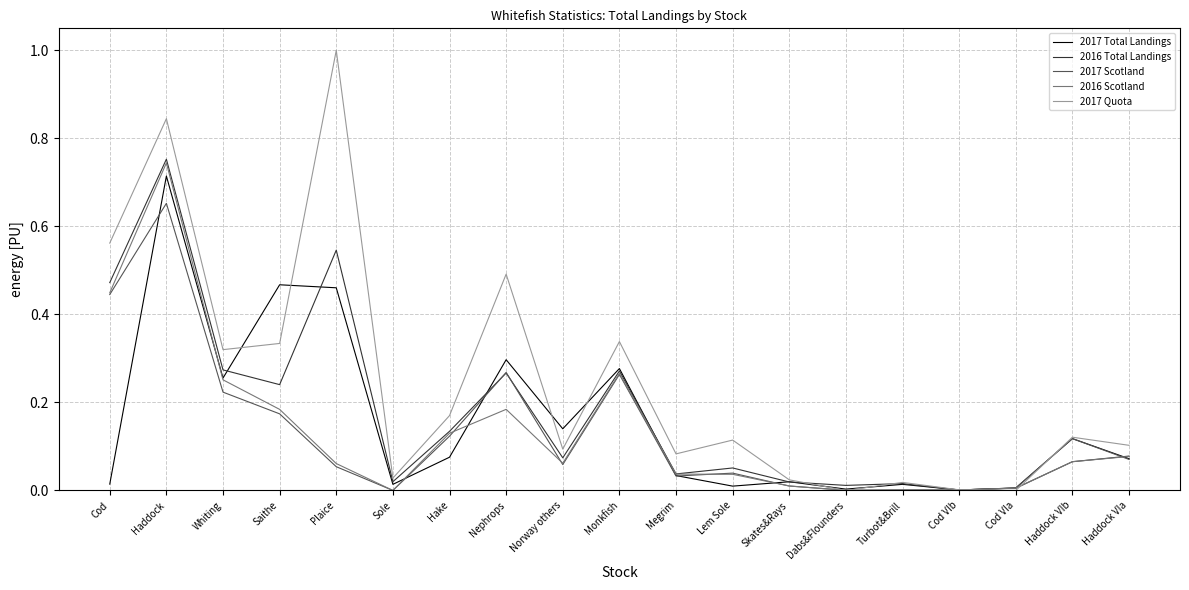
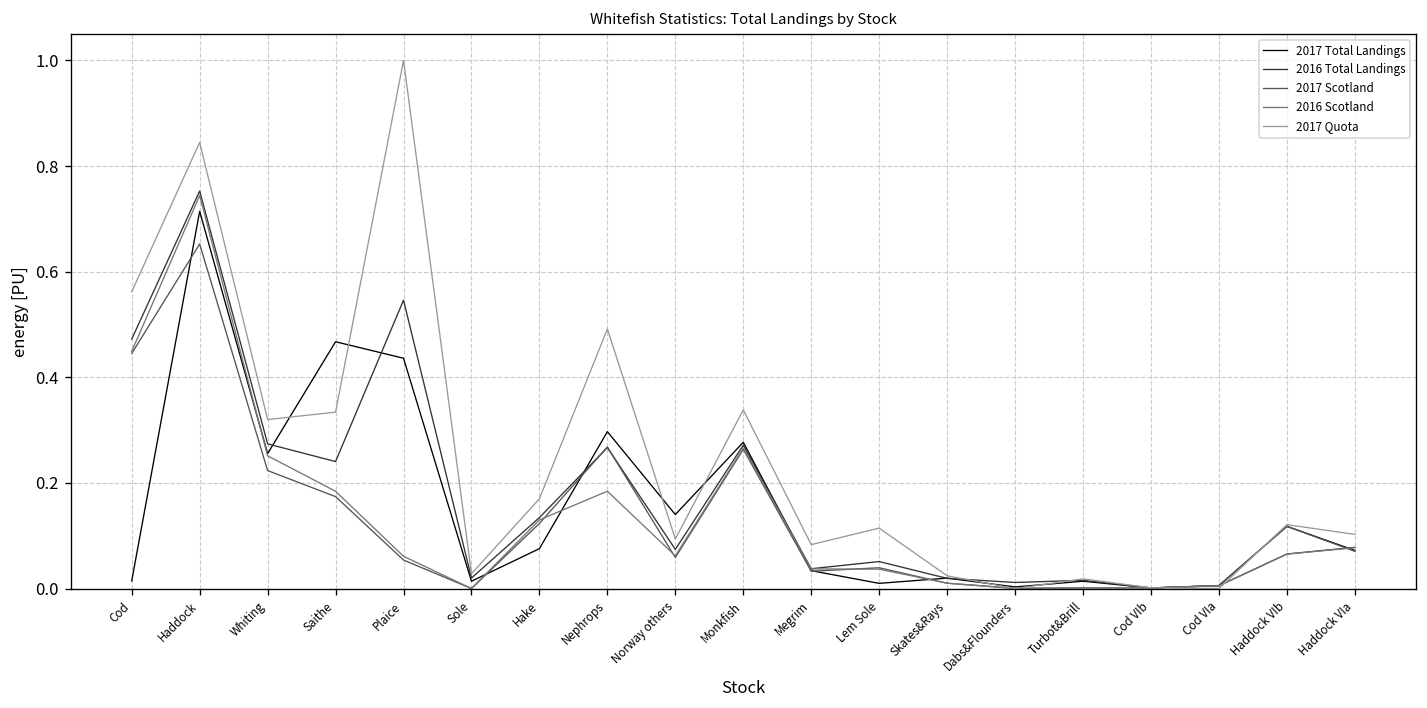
  {
    "2017 Total Landings": {
      "Cod": 0.01,
      "Haddock": 0.71,
      "Saithe": 0.47,
-     "Plaice": 0.46,
+     "Plaice": 0.44,
      "Sole": 0.01,
      "Hake": 0.08,
      "Nephrops": 0.30,
      "Norway others": 0.14,
      "Lem Sole": 0.01
    }
  }
